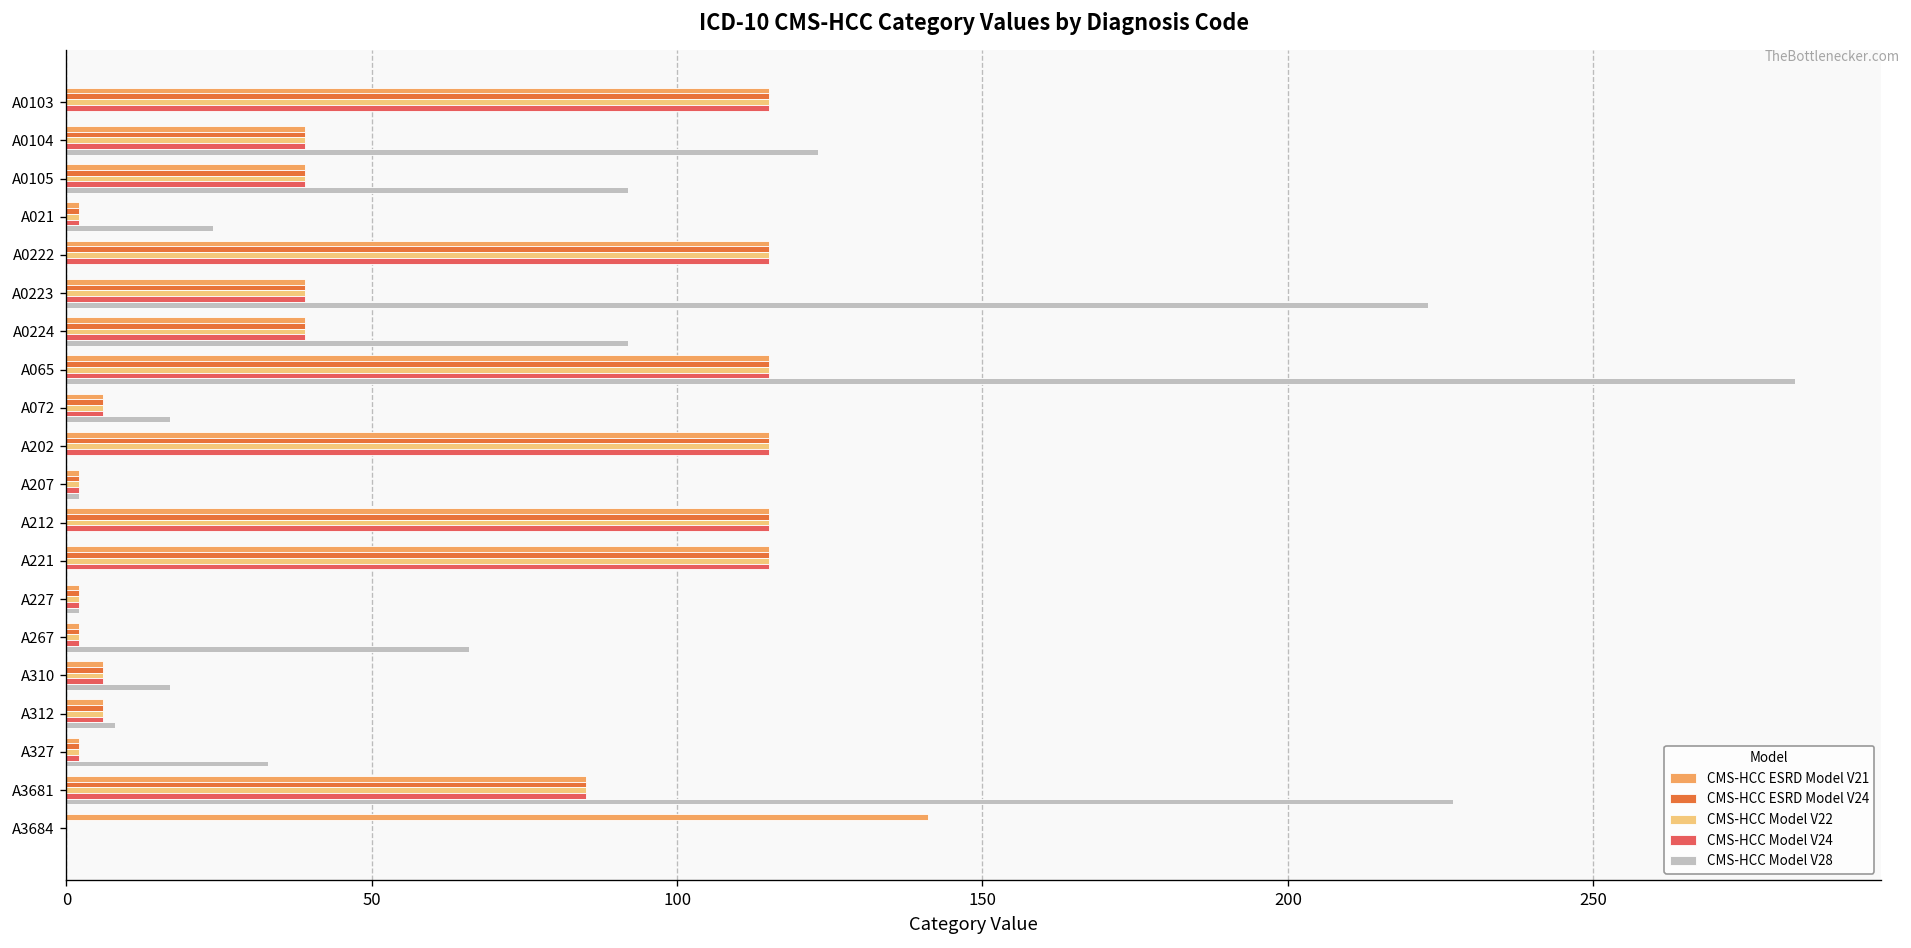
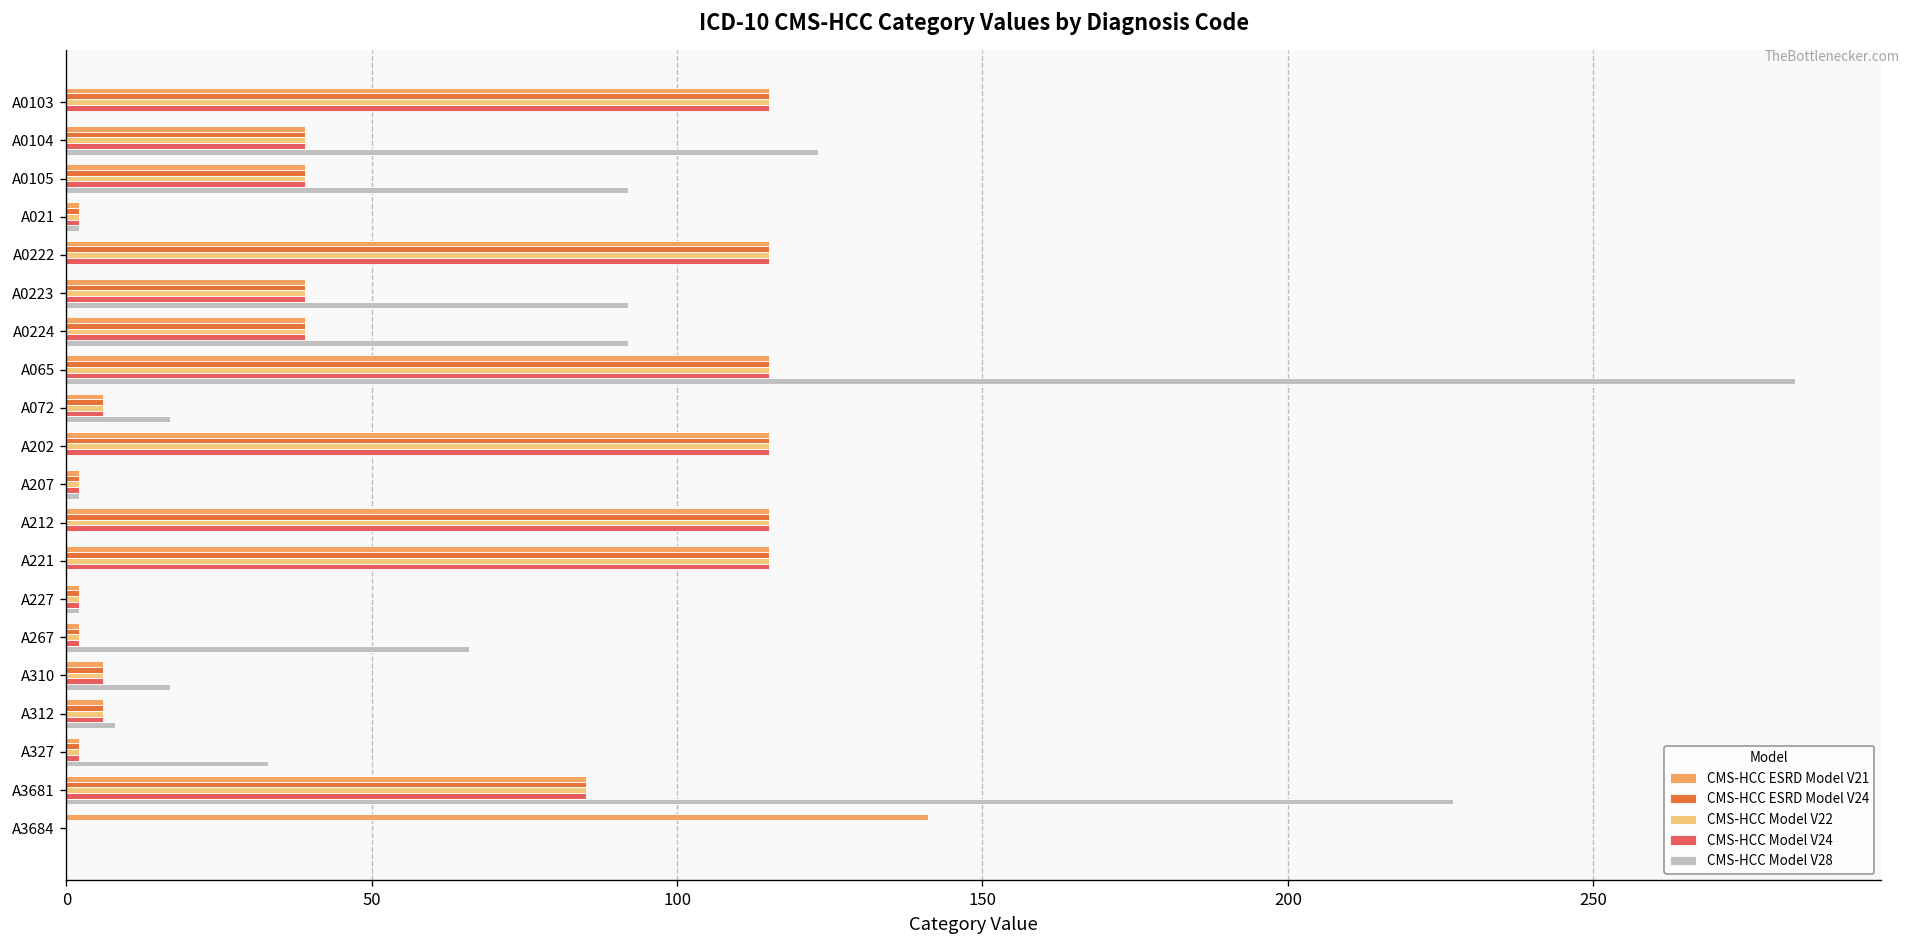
  {
    "CMS-HCC Model V28": {
      "A0103": 0,
      "A0104": 123,
      "A0105": 92,
-     "A021": 24,
+     "A021": 2,
      "A0222": 0,
-     "A0223": 223,
+     "A0223": 92,
      "A0224": 92,
      "A065": 283,
      "A072": 17,
      "A202": 0,
      "A207": 2,
      "A212": 0,
      "A221": 0,
      "A227": 2,
      "A267": 66,
      "A310": 17,
      "A312": 8,
      "A327": 33,
      "A3681": 227,
      "A3684": 0
    }
  }
